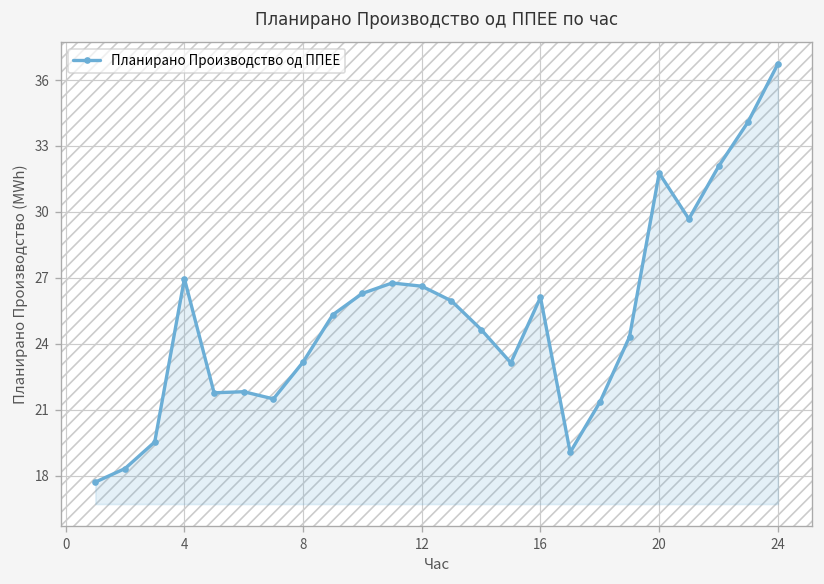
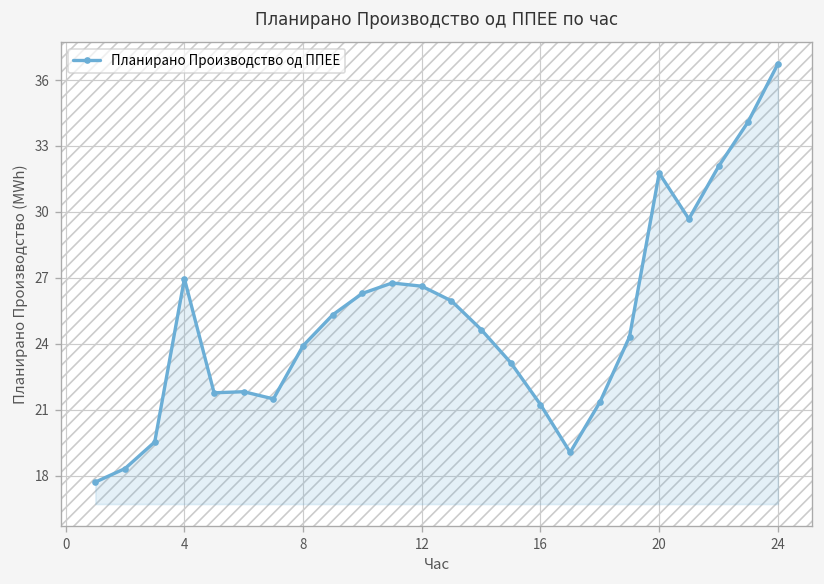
  {
    "4": 27.0,
-   "8": 23.2,
+   "8": 23.9,
    "12": 26.6,
-   "16": 26.1,
+   "16": 21.2,
    "20": 31.8,
    "24": 36.7
  }
